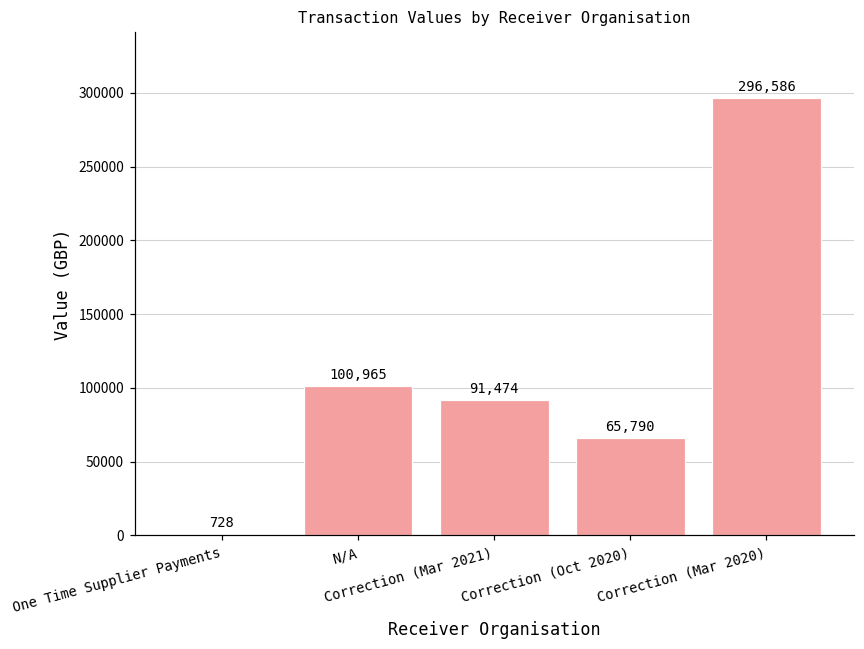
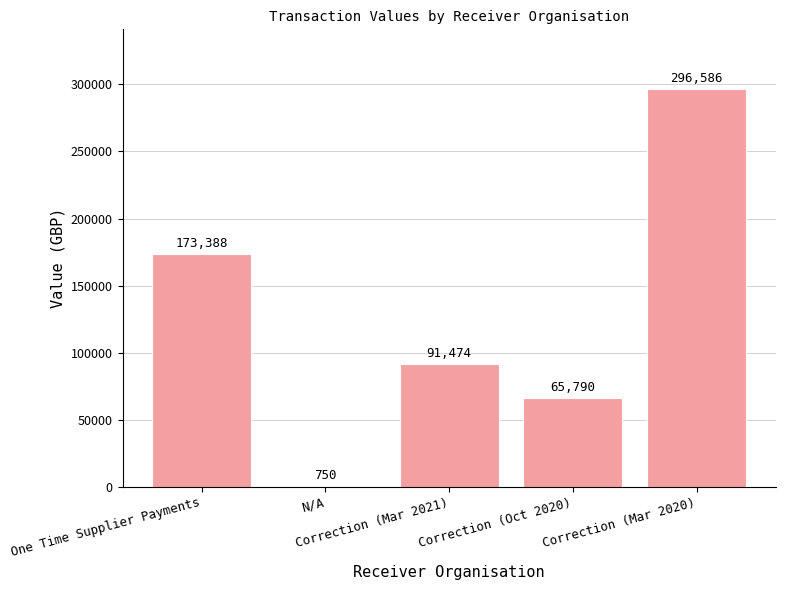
  {
-   "One Time Supplier Payments": "728",
-   "N/A": "100,965",
+   "One Time Supplier Payments": "173,388",
+   "N/A": "750",
    "Correction (Mar 2021)": "91,474",
    "Correction (Oct 2020)": "65,790",
    "Correction (Mar 2020)": "296,586"
  }
